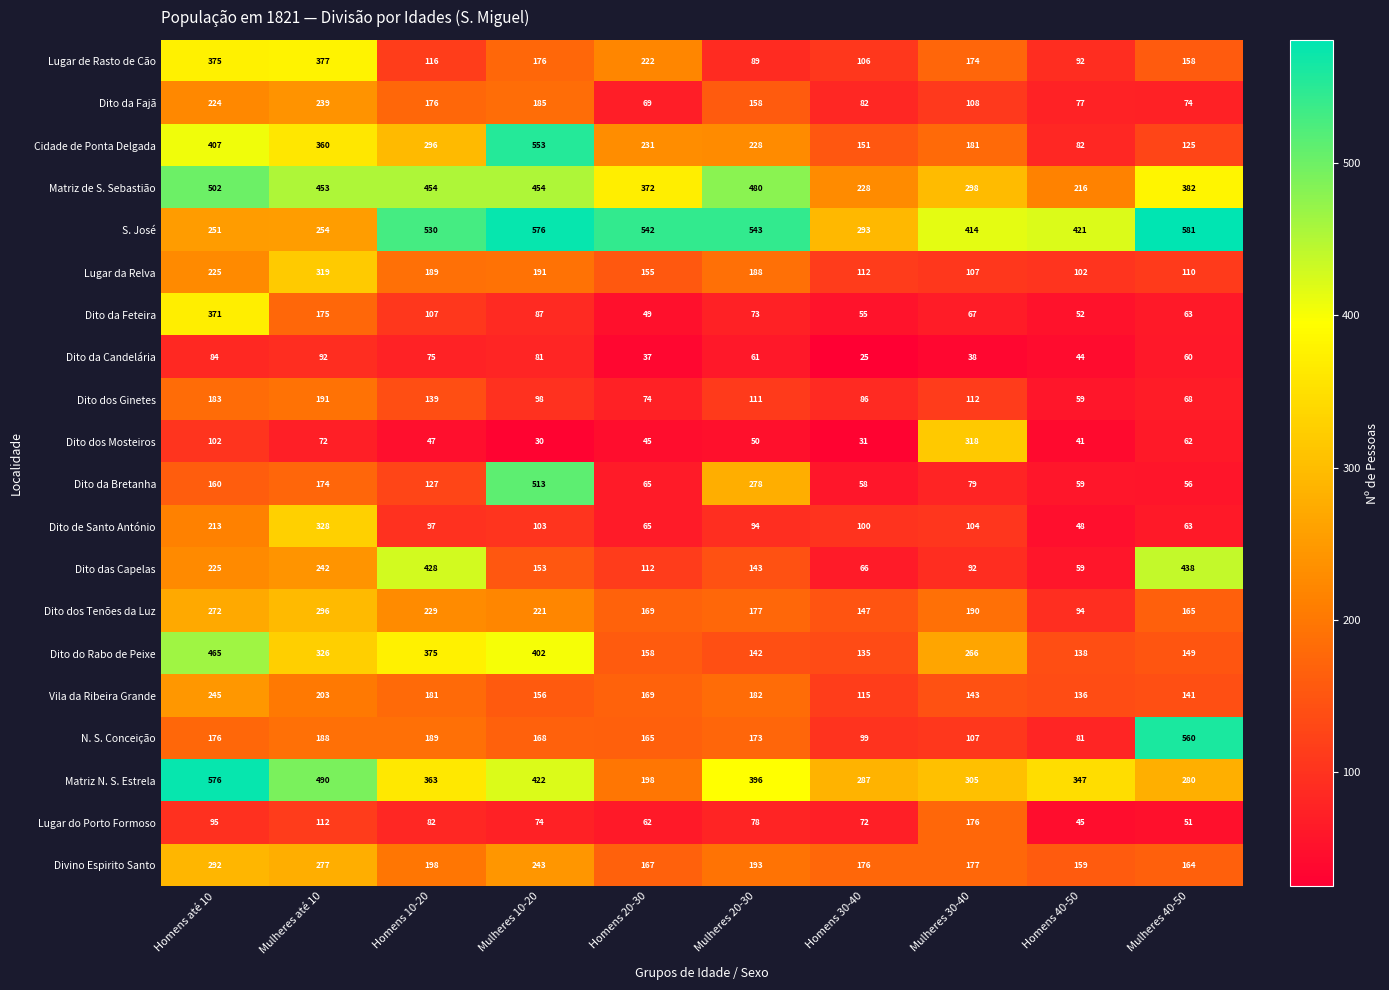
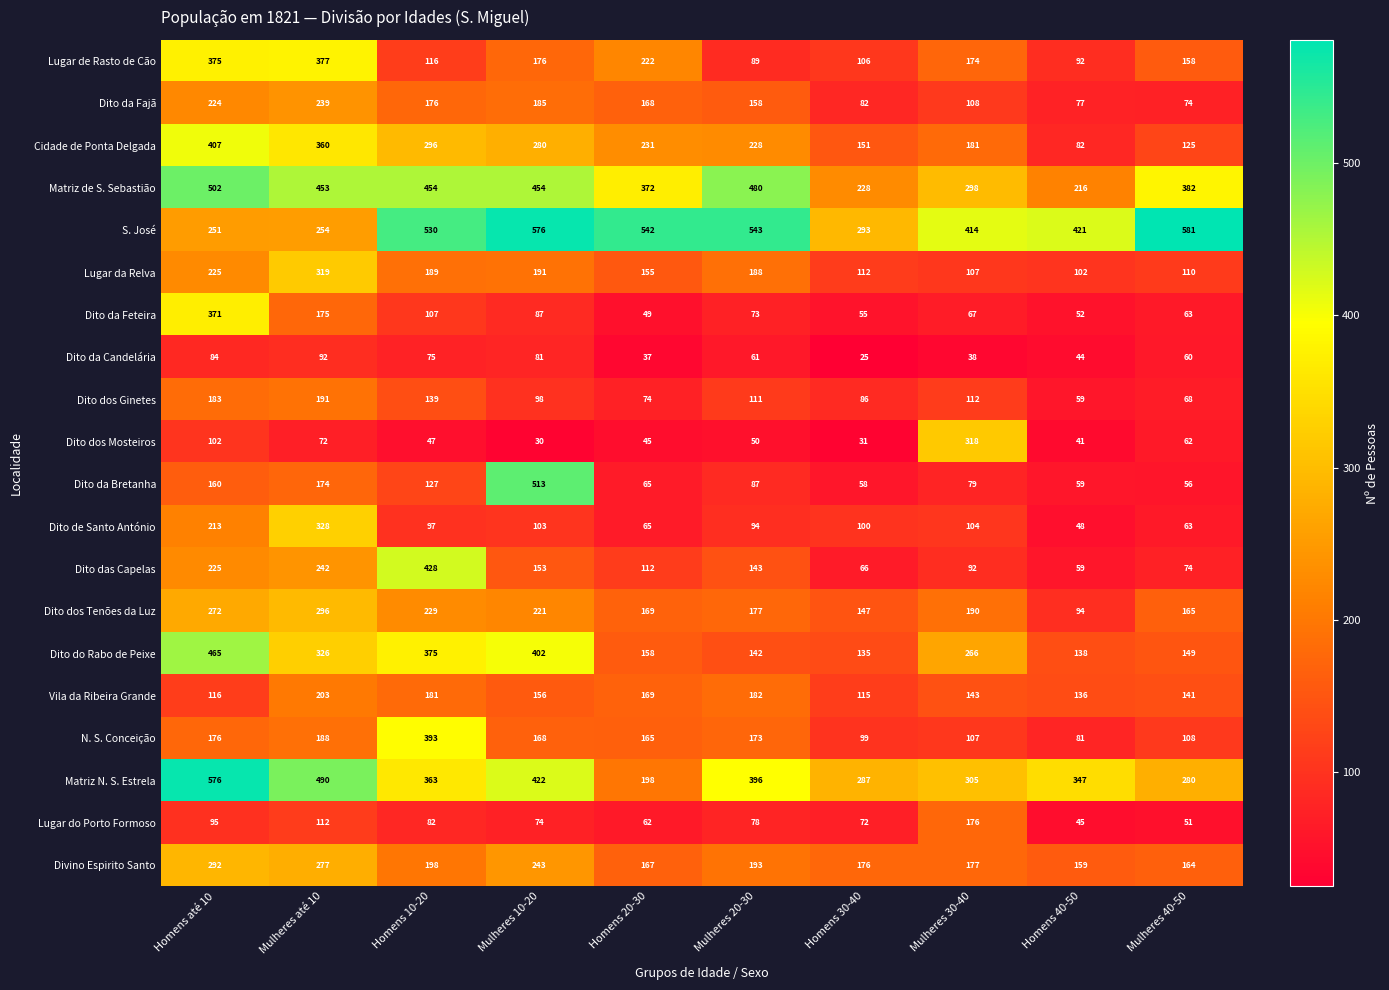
  {
    "Lugar de Rasto de Cão": {
      "Homens até 10": 375,
      "Mulheres até 10": 377,
      "Homens 10-20": 116,
      "Mulheres 10-20": 176,
      "Homens 20-30": 222,
      "Mulheres 20-30": 89,
      "Homens 30-40": 106,
      "Mulheres 30-40": 174,
      "Homens 40-50": 92,
      "Mulheres 40-50": 158
    },
    "Dito da Fajã": {
      "Homens até 10": 224,
      "Mulheres até 10": 239,
      "Homens 10-20": 176,
      "Mulheres 10-20": 185,
-     "Homens 20-30": 69,
+     "Homens 20-30": 168,
      "Mulheres 20-30": 158,
      "Homens 30-40": 82,
      "Mulheres 30-40": 108,
      "Homens 40-50": 77,
      "Mulheres 40-50": 74
    },
    "Cidade de Ponta Delgada": {
      "Homens até 10": 407,
      "Mulheres até 10": 360,
      "Homens 10-20": 296,
-     "Mulheres 10-20": 553,
+     "Mulheres 10-20": 280,
      "Homens 20-30": 231,
      "Mulheres 20-30": 228,
      "Homens 30-40": 151,
      "Mulheres 30-40": 181,
      "Homens 40-50": 82,
      "Mulheres 40-50": 125
    },
    "Matriz de S. Sebastião": {
      "Homens até 10": 502,
      "Mulheres até 10": 453,
      "Homens 10-20": 454,
      "Mulheres 10-20": 454,
      "Homens 20-30": 372,
      "Mulheres 20-30": 480,
      "Homens 30-40": 228,
      "Mulheres 30-40": 298,
      "Homens 40-50": 216,
      "Mulheres 40-50": 382
    },
    "S. José": {
      "Homens até 10": 251,
      "Mulheres até 10": 254,
      "Homens 10-20": 530,
      "Mulheres 10-20": 576,
      "Homens 20-30": 542,
      "Mulheres 20-30": 543,
      "Homens 30-40": 293,
      "Mulheres 30-40": 414,
      "Homens 40-50": 421,
      "Mulheres 40-50": 581
    },
    "Lugar da Relva": {
      "Homens até 10": 225,
      "Mulheres até 10": 319,
      "Homens 10-20": 189,
      "Mulheres 10-20": 191,
      "Homens 20-30": 155,
      "Mulheres 20-30": 188,
      "Homens 30-40": 112,
      "Mulheres 30-40": 107,
      "Homens 40-50": 102,
      "Mulheres 40-50": 110
    },
    "Dito da Feteira": {
      "Homens até 10": 371,
      "Mulheres até 10": 175,
      "Homens 10-20": 107,
      "Mulheres 10-20": 87,
      "Homens 20-30": 49,
      "Mulheres 20-30": 73,
      "Homens 30-40": 55,
      "Mulheres 30-40": 67,
      "Homens 40-50": 52,
      "Mulheres 40-50": 63
    },
    "Dito da Candelária": {
      "Homens até 10": 84,
      "Mulheres até 10": 92,
      "Homens 10-20": 75,
      "Mulheres 10-20": 81,
      "Homens 20-30": 37,
      "Mulheres 20-30": 61,
      "Homens 30-40": 25,
      "Mulheres 30-40": 38,
      "Homens 40-50": 44,
      "Mulheres 40-50": 60
    },
    "Dito dos Ginetes": {
      "Homens até 10": 183,
      "Mulheres até 10": 191,
      "Homens 10-20": 139,
      "Mulheres 10-20": 98,
      "Homens 20-30": 74,
      "Mulheres 20-30": 111,
      "Homens 30-40": 86,
      "Mulheres 30-40": 112,
      "Homens 40-50": 59,
      "Mulheres 40-50": 68
    },
    "Dito dos Mosteiros": {
      "Homens até 10": 102,
      "Mulheres até 10": 72,
      "Homens 10-20": 47,
      "Mulheres 10-20": 30,
      "Homens 20-30": 45,
      "Mulheres 20-30": 50,
      "Homens 30-40": 31,
      "Mulheres 30-40": 318,
      "Homens 40-50": 41,
      "Mulheres 40-50": 62
    },
    "Dito da Bretanha": {
      "Homens até 10": 160,
      "Mulheres até 10": 174,
      "Homens 10-20": 127,
      "Mulheres 10-20": 513,
      "Homens 20-30": 65,
-     "Mulheres 20-30": 278,
+     "Mulheres 20-30": 87,
      "Homens 30-40": 58,
      "Mulheres 30-40": 79,
      "Homens 40-50": 59,
      "Mulheres 40-50": 56
    },
    "Dito de Santo António": {
      "Homens até 10": 213,
      "Mulheres até 10": 328,
      "Homens 10-20": 97,
      "Mulheres 10-20": 103,
      "Homens 20-30": 65,
      "Mulheres 20-30": 94,
      "Homens 30-40": 100,
      "Mulheres 30-40": 104,
      "Homens 40-50": 48,
      "Mulheres 40-50": 63
    },
    "Dito das Capelas": {
      "Homens até 10": 225,
      "Mulheres até 10": 242,
      "Homens 10-20": 428,
      "Mulheres 10-20": 153,
      "Homens 20-30": 112,
      "Mulheres 20-30": 143,
      "Homens 30-40": 66,
      "Mulheres 30-40": 92,
      "Homens 40-50": 59,
-     "Mulheres 40-50": 438
+     "Mulheres 40-50": 74
    },
    "Dito dos Tenões da Luz": {
      "Homens até 10": 272,
      "Mulheres até 10": 296,
      "Homens 10-20": 229,
      "Mulheres 10-20": 221,
      "Homens 20-30": 169,
      "Mulheres 20-30": 177,
      "Homens 30-40": 147,
      "Mulheres 30-40": 190,
      "Homens 40-50": 94,
      "Mulheres 40-50": 165
    },
    "Dito do Rabo de Peixe": {
      "Homens até 10": 465,
      "Mulheres até 10": 326,
      "Homens 10-20": 375,
      "Mulheres 10-20": 402,
      "Homens 20-30": 158,
      "Mulheres 20-30": 142,
      "Homens 30-40": 135,
      "Mulheres 30-40": 266,
      "Homens 40-50": 138,
      "Mulheres 40-50": 149
    },
    "Vila da Ribeira Grande": {
-     "Homens até 10": 245,
+     "Homens até 10": 116,
      "Mulheres até 10": 203,
      "Homens 10-20": 181,
      "Mulheres 10-20": 156,
      "Homens 20-30": 169,
      "Mulheres 20-30": 182,
      "Homens 30-40": 115,
      "Mulheres 30-40": 143,
      "Homens 40-50": 136,
      "Mulheres 40-50": 141
    },
    "N. S. Conceição": {
      "Homens até 10": 176,
      "Mulheres até 10": 188,
-     "Homens 10-20": 189,
+     "Homens 10-20": 393,
      "Mulheres 10-20": 168,
      "Homens 20-30": 165,
      "Mulheres 20-30": 173,
      "Homens 30-40": 99,
      "Mulheres 30-40": 107,
      "Homens 40-50": 81,
-     "Mulheres 40-50": 560
+     "Mulheres 40-50": 108
    },
    "Matriz N. S. Estrela": {
      "Homens até 10": 576,
      "Mulheres até 10": 490,
      "Homens 10-20": 363,
      "Mulheres 10-20": 422,
      "Homens 20-30": 198,
      "Mulheres 20-30": 396,
      "Homens 30-40": 287,
      "Mulheres 30-40": 305,
      "Homens 40-50": 347,
      "Mulheres 40-50": 280
    },
    "Lugar do Porto Formoso": {
      "Homens até 10": 95,
      "Mulheres até 10": 112,
      "Homens 10-20": 82,
      "Mulheres 10-20": 74,
      "Homens 20-30": 62,
      "Mulheres 20-30": 78,
      "Homens 30-40": 72,
      "Mulheres 30-40": 176,
      "Homens 40-50": 45,
      "Mulheres 40-50": 51
    },
    "Divino Espirito Santo": {
      "Homens até 10": 292,
      "Mulheres até 10": 277,
      "Homens 10-20": 198,
      "Mulheres 10-20": 243,
      "Homens 20-30": 167,
      "Mulheres 20-30": 193,
      "Homens 30-40": 176,
      "Mulheres 30-40": 177,
      "Homens 40-50": 159,
      "Mulheres 40-50": 164
    }
  }
